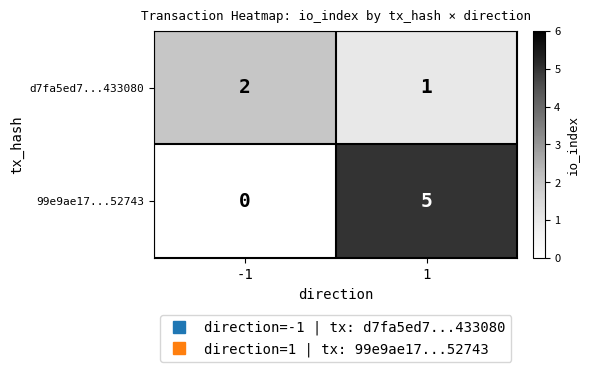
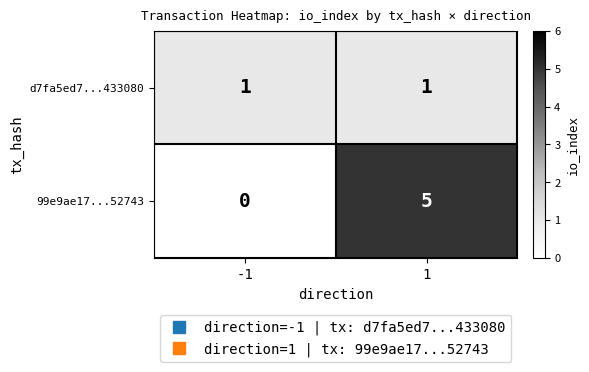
  {
    "d7fa5ed7...433080": {
-     "-1": 2,
+     "-1": 1,
      "1": 1
    },
    "99e9ae17...52743": {
      "-1": 0,
      "1": 5
    }
  }
